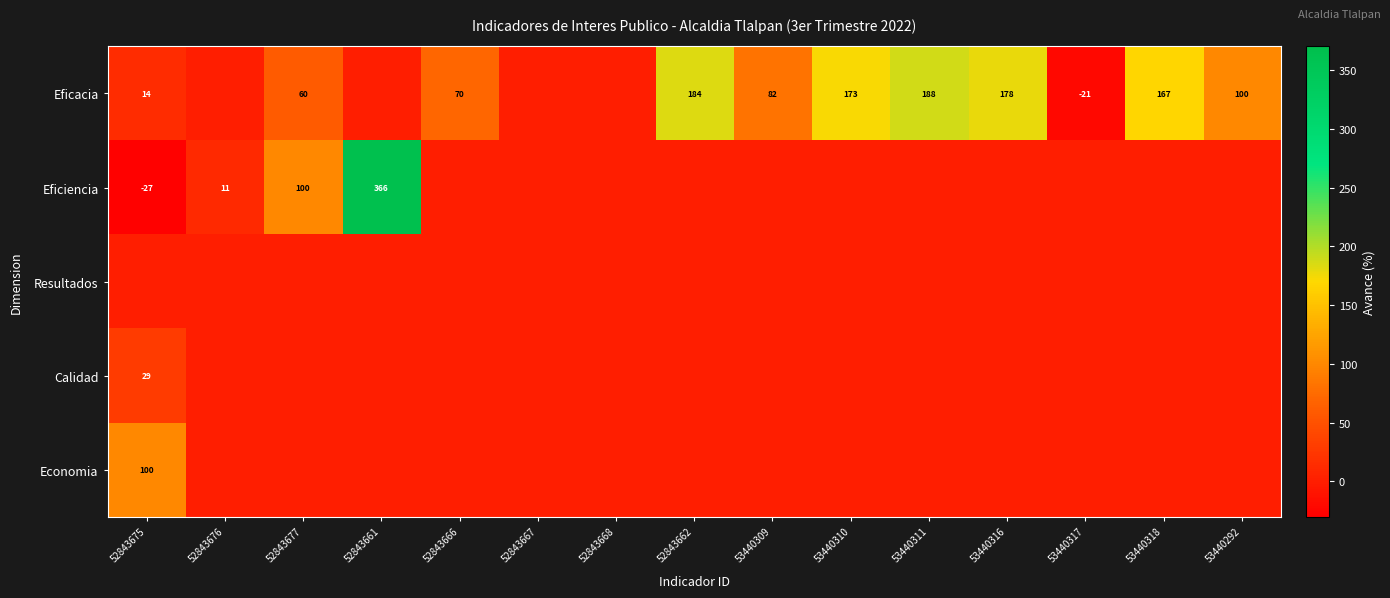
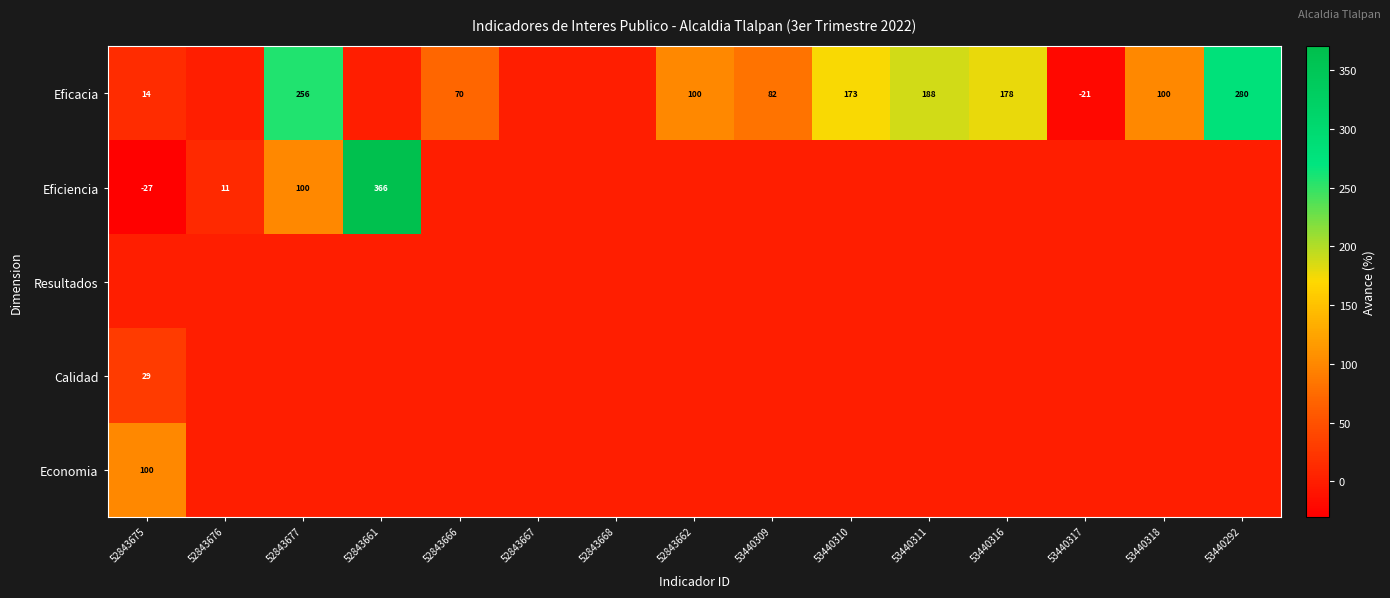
  {
    "Eficacia": {
      "52843675": 14,
-     "52843677": 60,
+     "52843677": 256,
      "52843666": 70,
-     "52843662": 184,
+     "52843662": 100,
      "53440309": 82,
      "53440310": 173,
      "53440311": 188,
      "53440316": 178,
      "53440317": -21,
-     "53440318": 167,
-     "53440292": 100
+     "53440318": 100,
+     "53440292": 280
    },
    "Eficiencia": {
      "52843675": -27,
      "52843676": 11,
      "52843677": 100,
      "52843661": 366
    },
    "Calidad": {
      "52843675": 29
    },
    "Economia": {
      "52843675": 100
    }
  }
